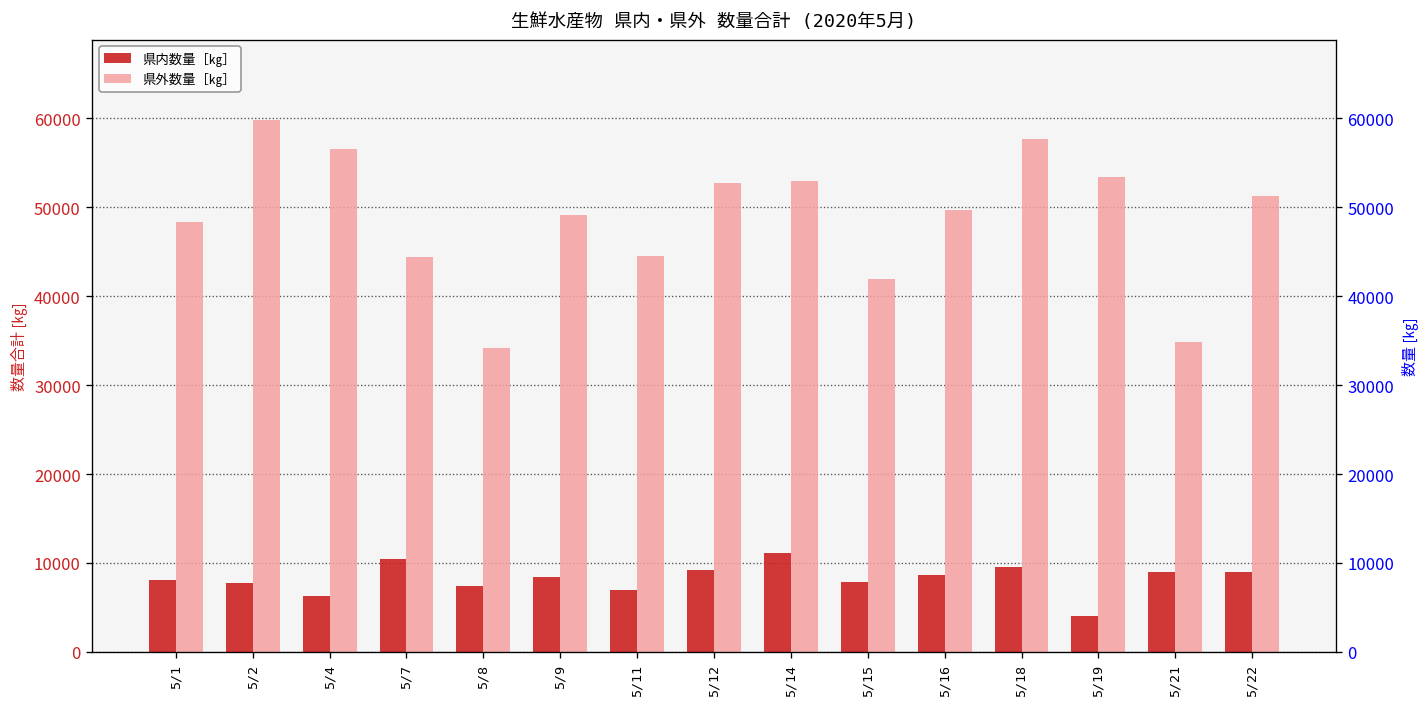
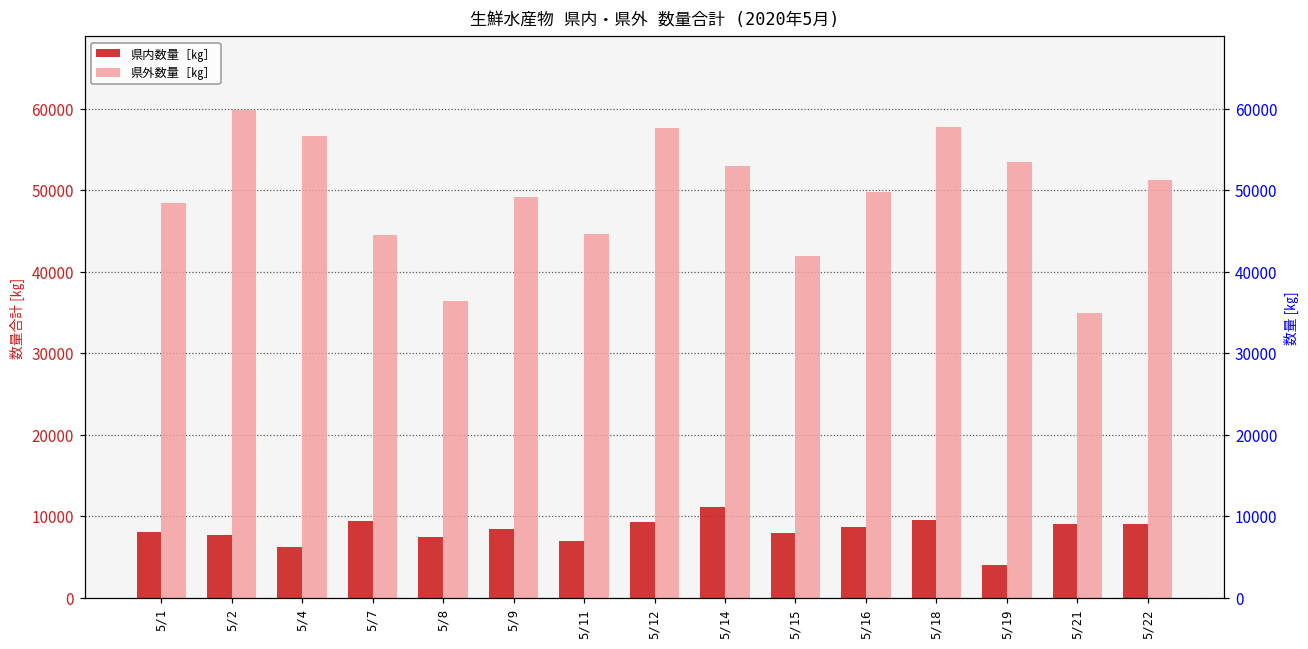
  {
    "県内数量［㎏］": {
      "5/1": 8000,
      "5/2": 8000,
      "5/4": 6000,
-     "5/7": 10000,
+     "5/7": 9000,
      "5/8": 7000,
      "5/9": 8000,
      "5/11": 7000,
      "5/12": 9000,
      "5/14": 11000,
      "5/15": 8000,
      "5/16": 9000,
      "5/18": 10000,
      "5/19": 4000,
      "5/21": 9000,
      "5/22": 9000
    },
    "県外数量［㎏］": {
      "5/1": 48000,
      "5/2": 60000,
      "5/4": 57000,
      "5/7": 44000,
-     "5/8": 34000,
+     "5/8": 36000,
      "5/9": 49000,
      "5/11": 45000,
-     "5/12": 53000,
+     "5/12": 58000,
      "5/14": 53000,
      "5/15": 42000,
      "5/16": 50000,
      "5/18": 58000,
      "5/19": 53000,
      "5/21": 35000,
      "5/22": 51000
    }
  }
